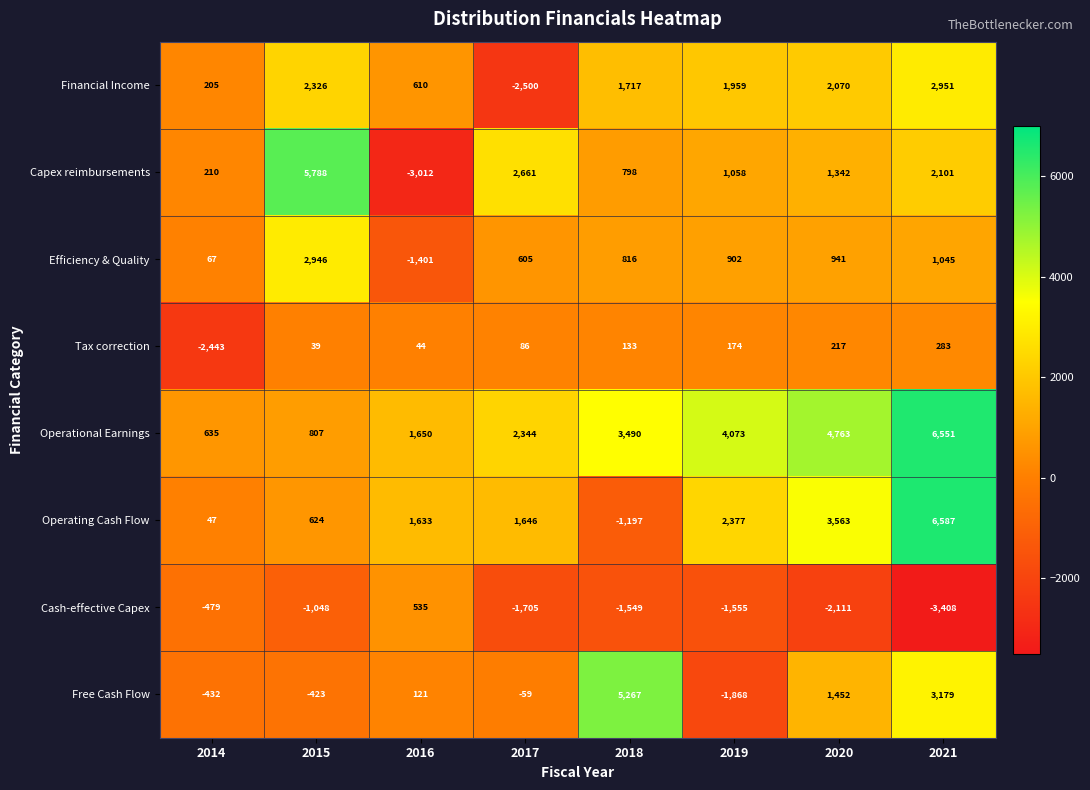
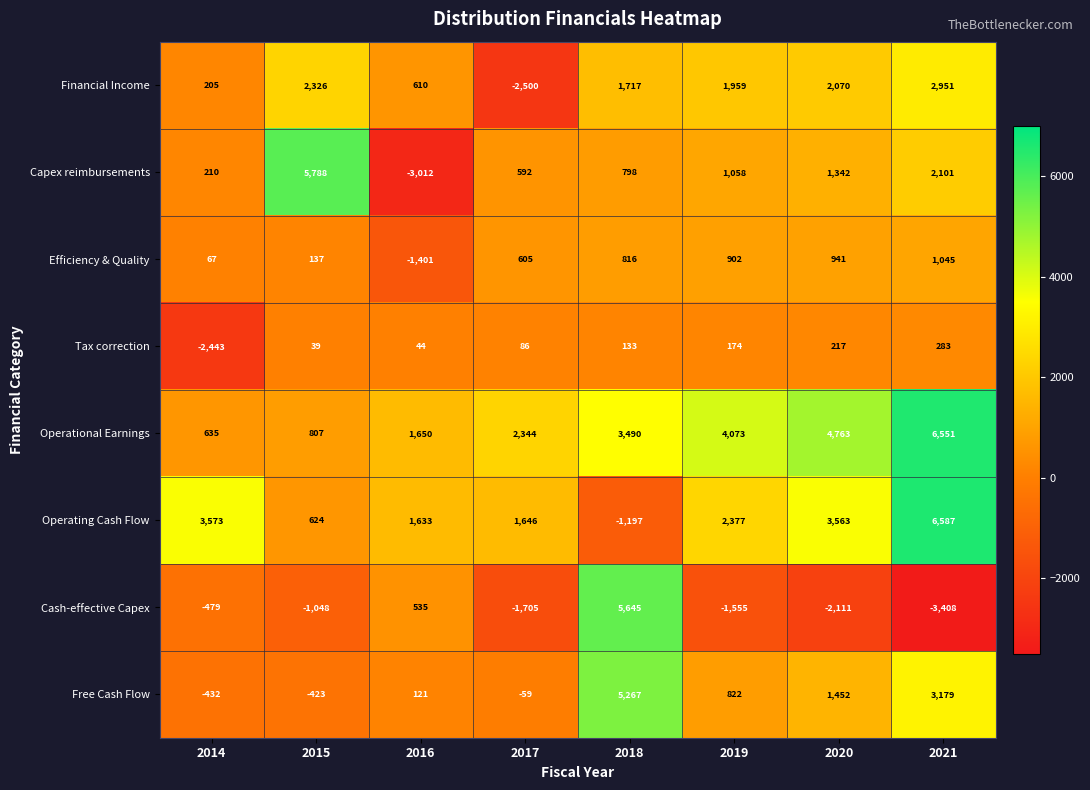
  {
    "Financial Income": {
      "2014": "205",
      "2015": "2,326",
      "2016": "610",
      "2017": "-2,500",
      "2018": "1,717",
      "2019": "1,959",
      "2020": "2,070",
      "2021": "2,951"
    },
    "Capex reimbursements": {
      "2014": "210",
      "2015": "5,788",
      "2016": "-3,012",
-     "2017": "2,661",
+     "2017": "592",
      "2018": "798",
      "2019": "1,058",
      "2020": "1,342",
      "2021": "2,101"
    },
    "Efficiency & Quality": {
      "2014": "67",
-     "2015": "2,946",
+     "2015": "137",
      "2016": "-1,401",
      "2017": "605",
      "2018": "816",
      "2019": "902",
      "2020": "941",
      "2021": "1,045"
    },
    "Tax correction": {
      "2014": "-2,443",
      "2015": "39",
      "2016": "44",
      "2017": "86",
      "2018": "133",
      "2019": "174",
      "2020": "217",
      "2021": "283"
    },
    "Operational Earnings": {
      "2014": "635",
      "2015": "807",
      "2016": "1,650",
      "2017": "2,344",
      "2018": "3,490",
      "2019": "4,073",
      "2020": "4,763",
      "2021": "6,551"
    },
    "Operating Cash Flow": {
-     "2014": "47",
+     "2014": "3,573",
      "2015": "624",
      "2016": "1,633",
      "2017": "1,646",
      "2018": "-1,197",
      "2019": "2,377",
      "2020": "3,563",
      "2021": "6,587"
    },
    "Cash-effective Capex": {
      "2014": "-479",
      "2015": "-1,048",
      "2016": "535",
      "2017": "-1,705",
-     "2018": "-1,549",
+     "2018": "5,645",
      "2019": "-1,555",
      "2020": "-2,111",
      "2021": "-3,408"
    },
    "Free Cash Flow": {
      "2014": "-432",
      "2015": "-423",
      "2016": "121",
      "2017": "-59",
      "2018": "5,267",
-     "2019": "-1,868",
+     "2019": "822",
      "2020": "1,452",
      "2021": "3,179"
    }
  }
